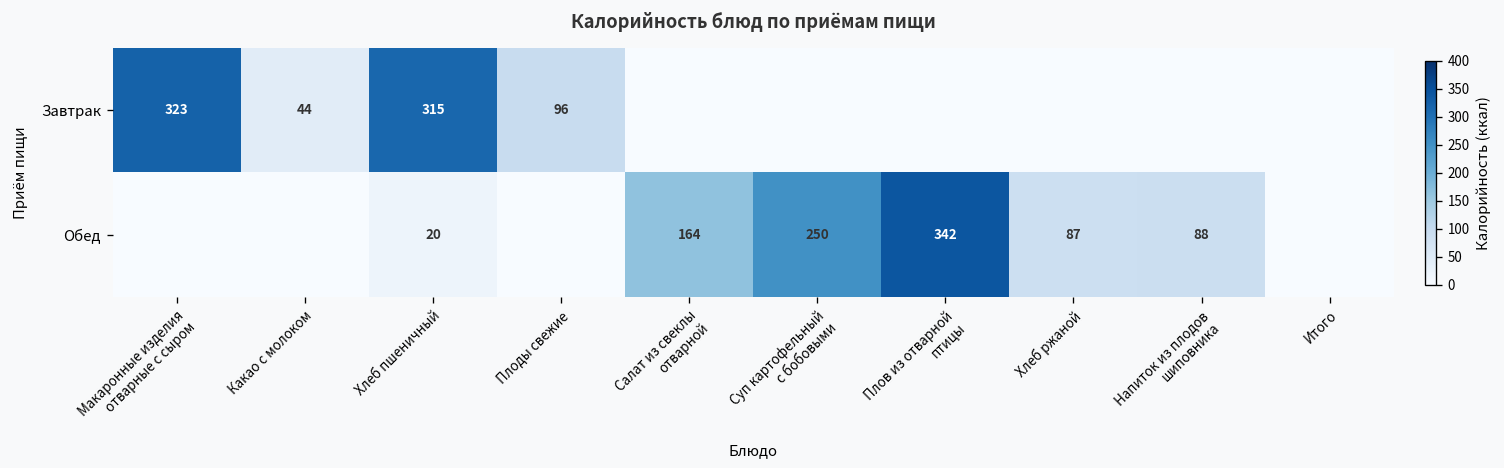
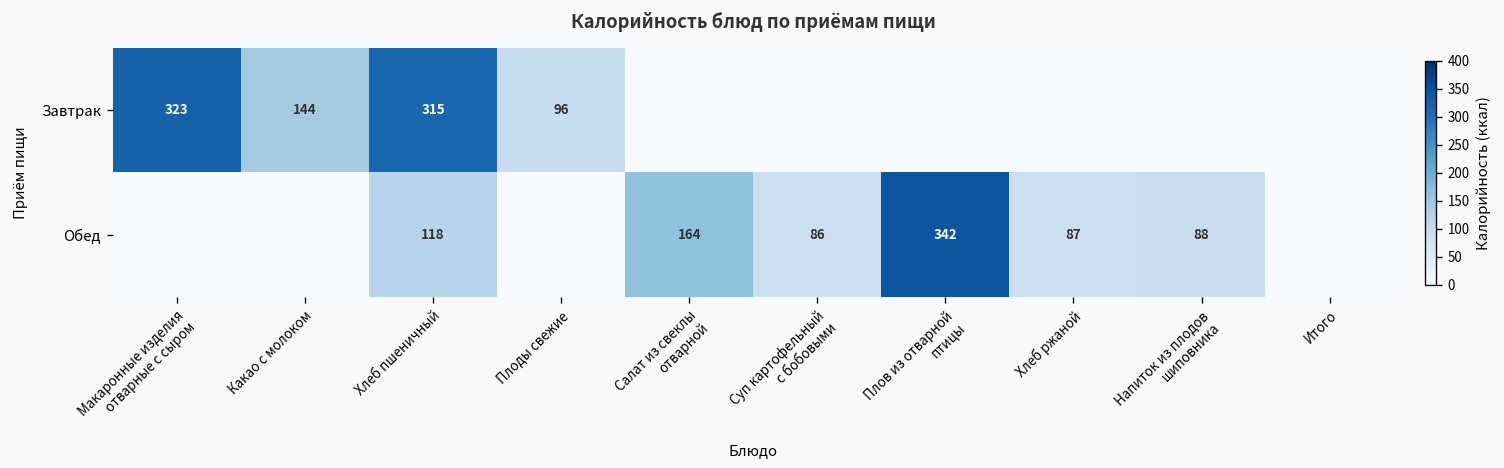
  {
    "Завтрак": {
      "Макаронные изделия отварные с сыром": 323,
-     "Какао с молоком": 44,
+     "Какао с молоком": 144,
      "Хлеб пшеничный": 315,
      "Плоды свежие": 96
    },
    "Обед": {
-     "Хлеб пшеничный": 20,
+     "Хлеб пшеничный": 118,
      "Салат из свеклы отварной": 164,
-     "Суп картофельный с бобовыми": 250,
+     "Суп картофельный с бобовыми": 86,
      "Плов из отварной птицы": 342,
      "Хлеб ржаной": 87,
      "Напиток из плодов шиповника": 88
    }
  }
